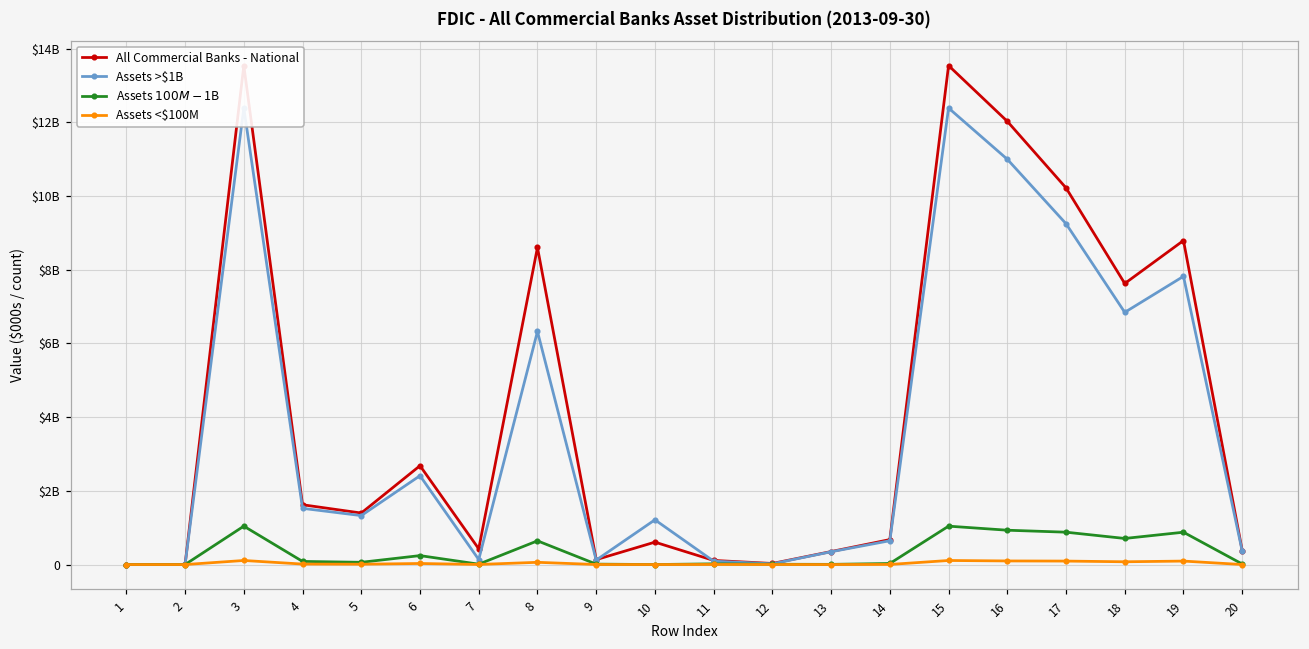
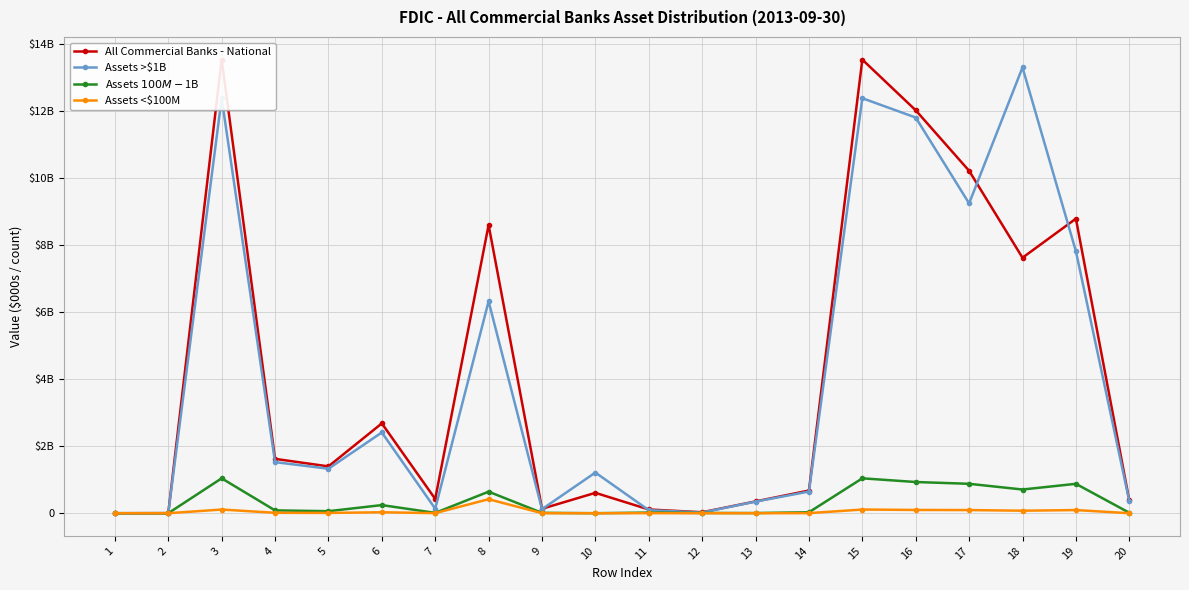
  {
    "All Commercial Banks - National": {
      "4": "$1600000000",
      "6": "$2700000000",
      "7": "$400000000",
      "8": "$8600000000",
      "10": "$600000000",
      "15": "$13500000000",
      "16": "$12000000000",
      "17": "$10200000000",
      "18": "$7600000000",
      "19": "$8800000000"
    },
    "Assets >$1B": {
      "4": "$1500000000",
      "6": "$2400000000",
      "7": "$100000000",
      "8": "$6300000000",
      "10": "$1200000000",
      "15": "$12400000000",
-     "16": "$11000000000",
+     "16": "$11800000000",
      "17": "$9200000000",
-     "18": "$6800000000",
+     "18": "$13300000000",
      "19": "$7800000000"
    },
    "Assets <$100M": {
      "3": "$100000000",
      "6": "$0",
-     "8": "$100000000",
+     "8": "$400000000",
      "15": "$100000000",
      "16": "$100000000",
      "17": "$100000000",
      "18": "$100000000",
      "19": "$100000000"
    }
  }
